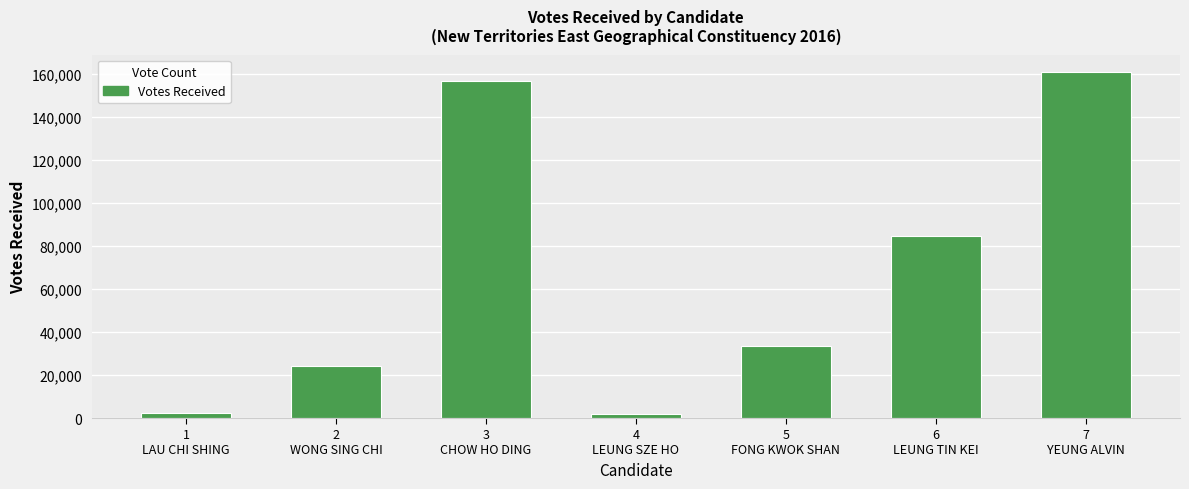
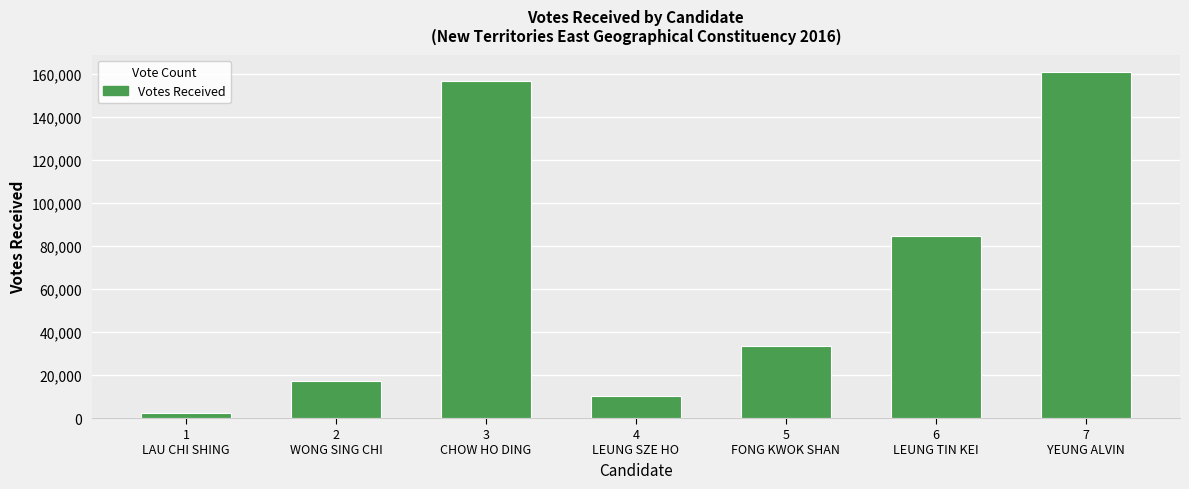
  {
    "1 LAU CHI SHING": "2,000",
-   "2 WONG SING CHI": "24,000",
+   "2 WONG SING CHI": "17,000",
    "3 CHOW HO DING": "157,000",
-   "4 LEUNG SZE HO": "2,000",
+   "4 LEUNG SZE HO": "10,000",
    "5 FONG KWOK SHAN": "33,000",
    "6 LEUNG TIN KEI": "85,000",
    "7 YEUNG ALVIN": "161,000"
  }
